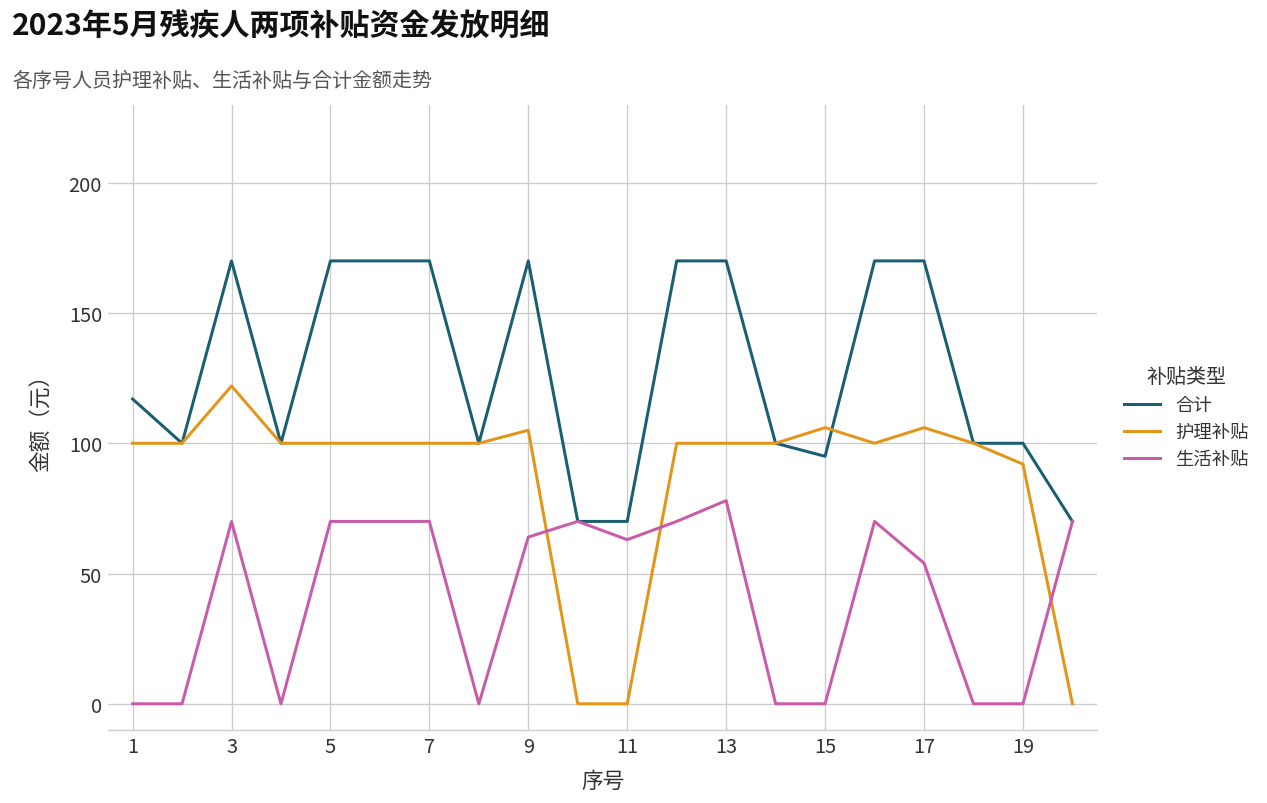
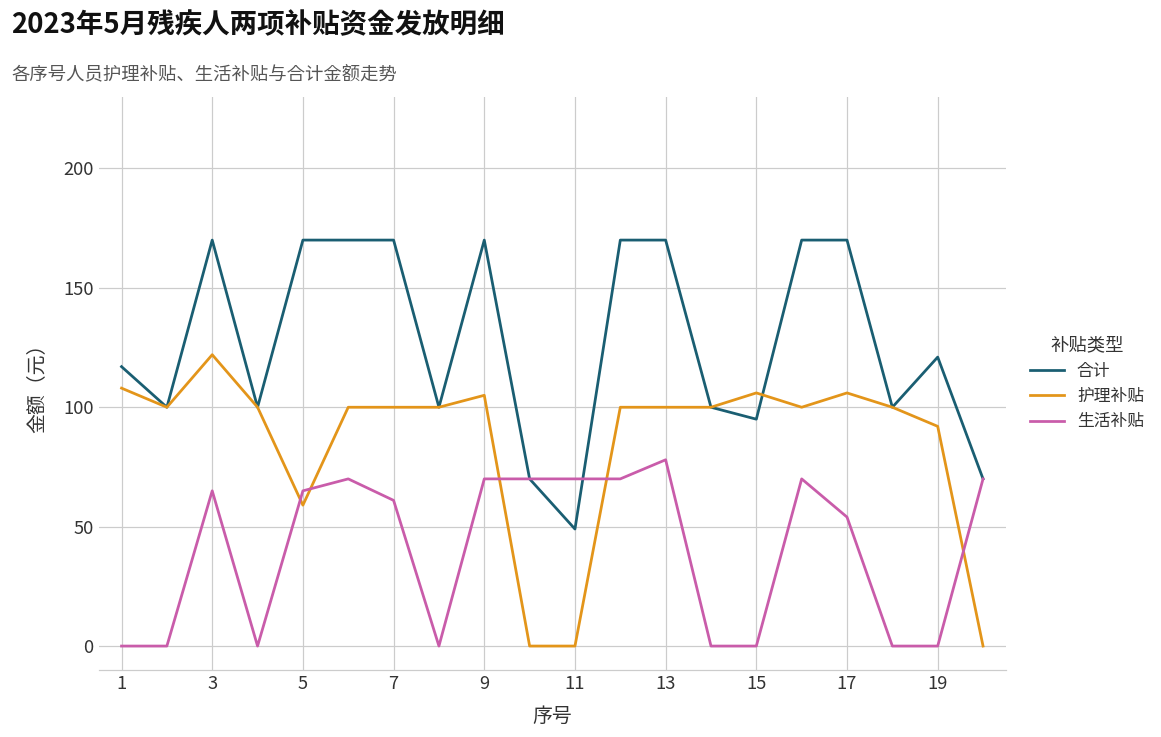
  {
    "合计": {
      "1": 117,
      "3": 170,
      "5": 170,
      "7": 170,
      "9": 170,
-     "11": 70,
+     "11": 49,
      "13": 170,
      "15": 95,
      "17": 170,
-     "19": 100
+     "19": 121
    },
    "护理补贴": {
-     "1": 100,
+     "1": 108,
      "3": 122,
-     "5": 100,
+     "5": 59,
      "7": 100,
      "9": 105,
      "11": 0,
      "13": 100,
      "15": 106,
      "17": 106,
      "19": 92
    },
    "生活补贴": {
      "1": 0,
-     "3": 70,
-     "5": 70,
-     "7": 70,
-     "9": 64,
-     "11": 63,
+     "3": 65,
+     "5": 65,
+     "7": 61,
+     "9": 70,
+     "11": 70,
      "13": 78,
      "15": 0,
      "17": 54,
      "19": 0
    }
  }
